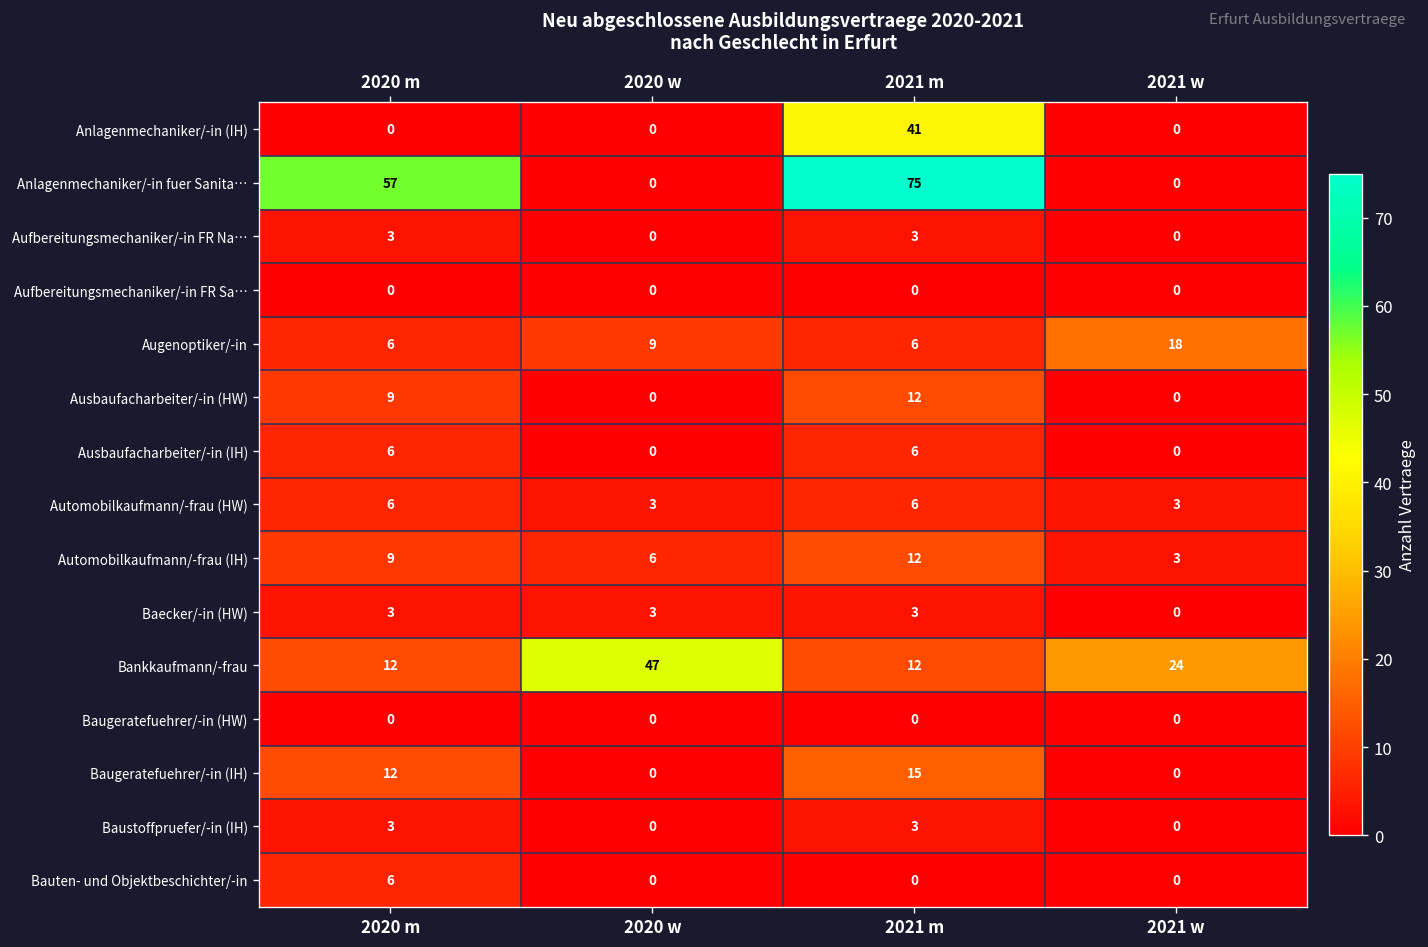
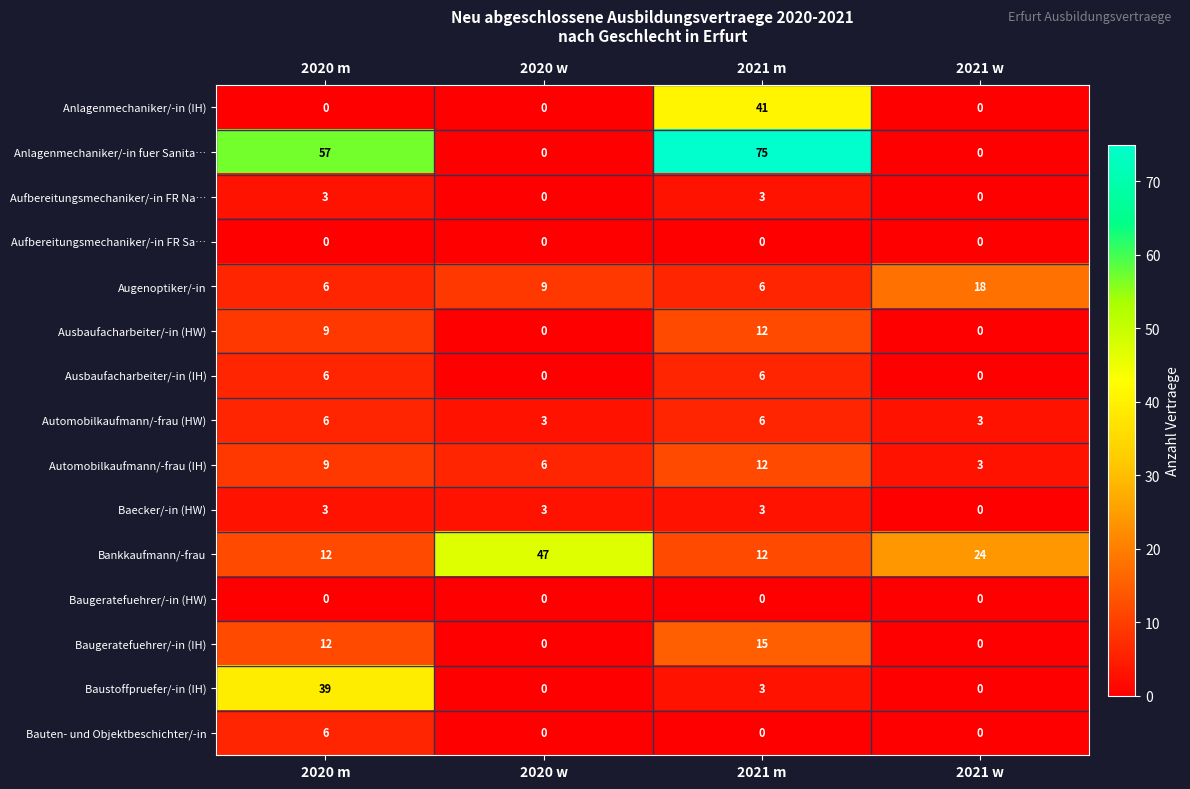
  {
    "Anlagenmechaniker/-in (IH)": {
      "2020 m": 0,
      "2020 w": 0,
      "2021 m": 41,
      "2021 w": 0
    },
    "Anlagenmechaniker/-in fuer Sanita…": {
      "2020 m": 57,
      "2020 w": 0,
      "2021 m": 75,
      "2021 w": 0
    },
    "Aufbereitungsmechaniker/-in FR Na…": {
      "2020 m": 3,
      "2020 w": 0,
      "2021 m": 3,
      "2021 w": 0
    },
    "Aufbereitungsmechaniker/-in FR Sa…": {
      "2020 m": 0,
      "2020 w": 0,
      "2021 m": 0,
      "2021 w": 0
    },
    "Augenoptiker/-in": {
      "2020 m": 6,
      "2020 w": 9,
      "2021 m": 6,
      "2021 w": 18
    },
    "Ausbaufacharbeiter/-in (HW)": {
      "2020 m": 9,
      "2020 w": 0,
      "2021 m": 12,
      "2021 w": 0
    },
    "Ausbaufacharbeiter/-in (IH)": {
      "2020 m": 6,
      "2020 w": 0,
      "2021 m": 6,
      "2021 w": 0
    },
    "Automobilkaufmann/-frau (HW)": {
      "2020 m": 6,
      "2020 w": 3,
      "2021 m": 6,
      "2021 w": 3
    },
    "Automobilkaufmann/-frau (IH)": {
      "2020 m": 9,
      "2020 w": 6,
      "2021 m": 12,
      "2021 w": 3
    },
    "Baecker/-in (HW)": {
      "2020 m": 3,
      "2020 w": 3,
      "2021 m": 3,
      "2021 w": 0
    },
    "Bankkaufmann/-frau": {
      "2020 m": 12,
      "2020 w": 47,
      "2021 m": 12,
      "2021 w": 24
    },
    "Baugeratefuehrer/-in (HW)": {
      "2020 m": 0,
      "2020 w": 0,
      "2021 m": 0,
      "2021 w": 0
    },
    "Baugeratefuehrer/-in (IH)": {
      "2020 m": 12,
      "2020 w": 0,
      "2021 m": 15,
      "2021 w": 0
    },
    "Baustoffpruefer/-in (IH)": {
-     "2020 m": 3,
+     "2020 m": 39,
      "2020 w": 0,
      "2021 m": 3,
      "2021 w": 0
    },
    "Bauten- und Objektbeschichter/-in": {
      "2020 m": 6,
      "2020 w": 0,
      "2021 m": 0,
      "2021 w": 0
    }
  }
